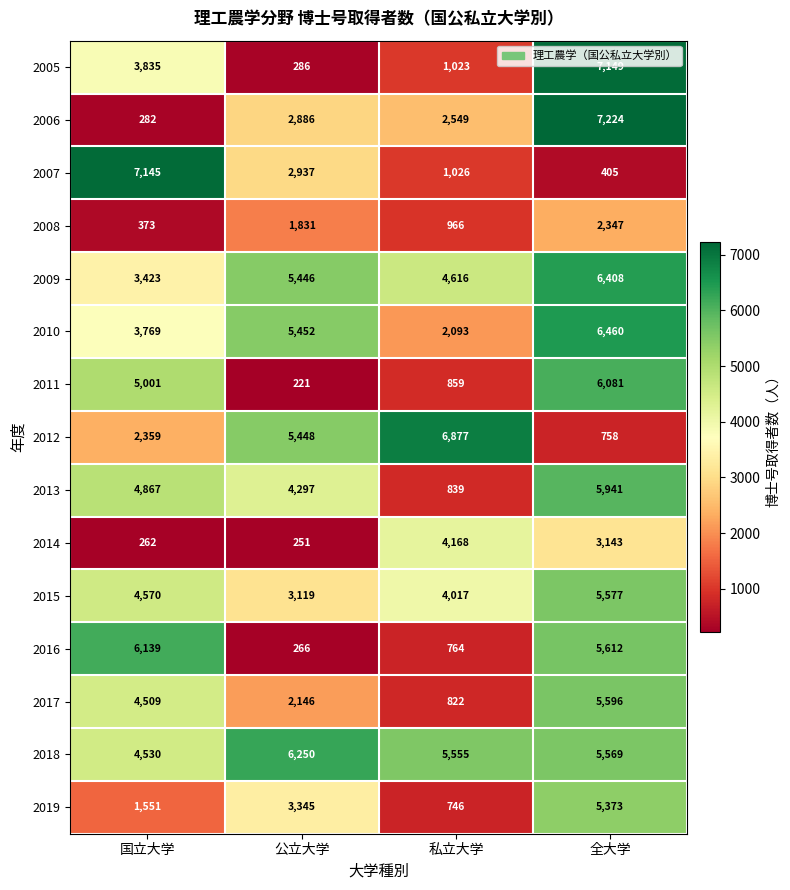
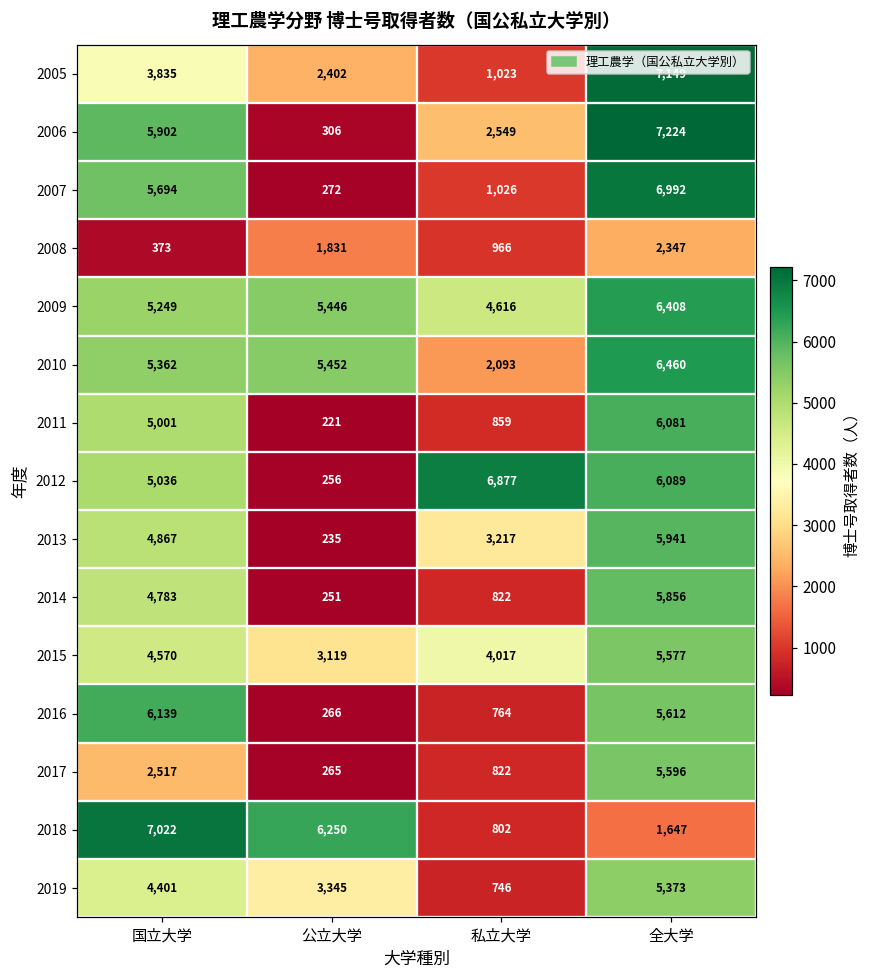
  {
    "2005": {
      "国立大学": "3,835",
-     "公立大学": "286",
+     "公立大学": "2,402",
      "私立大学": "1,023"
    },
    "2006": {
-     "国立大学": "282",
-     "公立大学": "2,886",
+     "国立大学": "5,902",
+     "公立大学": "306",
      "私立大学": "2,549",
      "全大学": "7,224"
    },
    "2007": {
-     "国立大学": "7,145",
-     "公立大学": "2,937",
+     "国立大学": "5,694",
+     "公立大学": "272",
      "私立大学": "1,026",
-     "全大学": "405"
+     "全大学": "6,992"
    },
    "2008": {
      "国立大学": "373",
      "公立大学": "1,831",
      "私立大学": "966",
      "全大学": "2,347"
    },
    "2009": {
-     "国立大学": "3,423",
+     "国立大学": "5,249",
      "公立大学": "5,446",
      "私立大学": "4,616",
      "全大学": "6,408"
    },
    "2010": {
-     "国立大学": "3,769",
+     "国立大学": "5,362",
      "公立大学": "5,452",
      "私立大学": "2,093",
      "全大学": "6,460"
    },
    "2011": {
      "国立大学": "5,001",
      "公立大学": "221",
      "私立大学": "859",
      "全大学": "6,081"
    },
    "2012": {
-     "国立大学": "2,359",
-     "公立大学": "5,448",
+     "国立大学": "5,036",
+     "公立大学": "256",
      "私立大学": "6,877",
-     "全大学": "758"
+     "全大学": "6,089"
    },
    "2013": {
      "国立大学": "4,867",
-     "公立大学": "4,297",
-     "私立大学": "839",
+     "公立大学": "235",
+     "私立大学": "3,217",
      "全大学": "5,941"
    },
    "2014": {
-     "国立大学": "262",
+     "国立大学": "4,783",
      "公立大学": "251",
-     "私立大学": "4,168",
-     "全大学": "3,143"
+     "私立大学": "822",
+     "全大学": "5,856"
    },
    "2015": {
      "国立大学": "4,570",
      "公立大学": "3,119",
      "私立大学": "4,017",
      "全大学": "5,577"
    },
    "2016": {
      "国立大学": "6,139",
      "公立大学": "266",
      "私立大学": "764",
      "全大学": "5,612"
    },
    "2017": {
-     "国立大学": "4,509",
-     "公立大学": "2,146",
+     "国立大学": "2,517",
+     "公立大学": "265",
      "私立大学": "822",
      "全大学": "5,596"
    },
    "2018": {
-     "国立大学": "4,530",
+     "国立大学": "7,022",
      "公立大学": "6,250",
-     "私立大学": "5,555",
-     "全大学": "5,569"
+     "私立大学": "802",
+     "全大学": "1,647"
    },
    "2019": {
-     "国立大学": "1,551",
+     "国立大学": "4,401",
      "公立大学": "3,345",
      "私立大学": "746",
      "全大学": "5,373"
    }
  }
